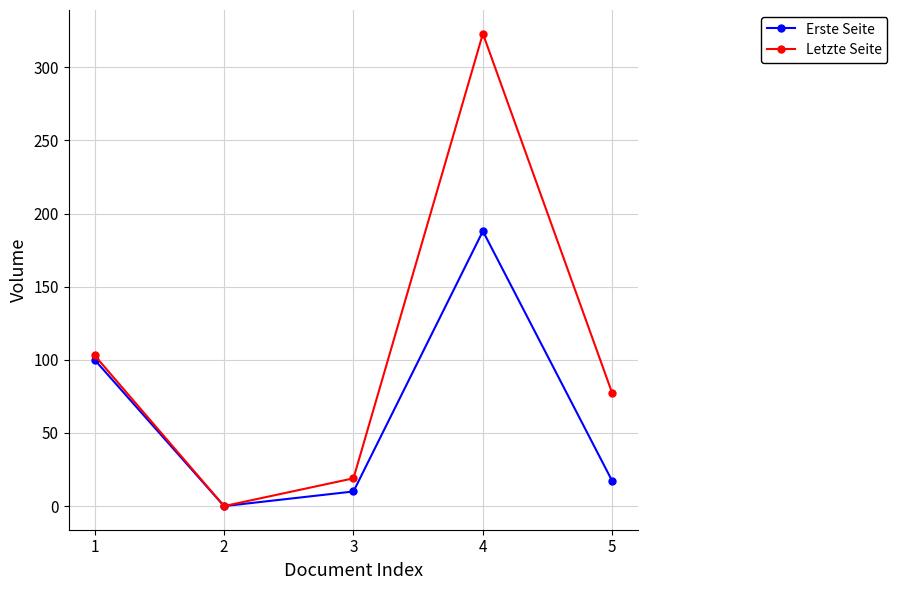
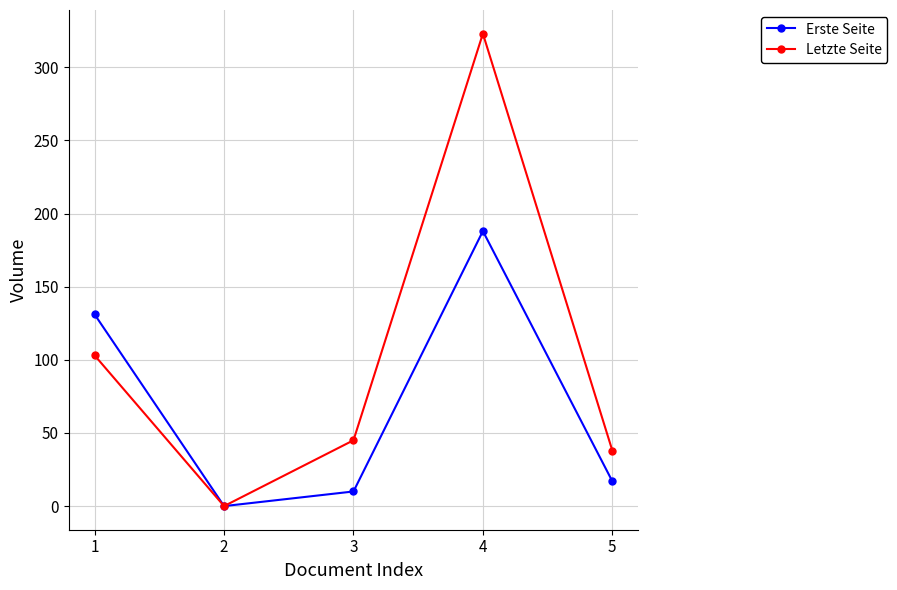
  {
    "Erste Seite": {
-     "1": 100,
+     "1": 131,
      "3": 10,
      "4": 188,
      "5": 17
    },
    "Letzte Seite": {
      "1": 103,
-     "3": 19,
+     "3": 45,
      "4": 323,
-     "5": 77
+     "5": 38
    }
  }
